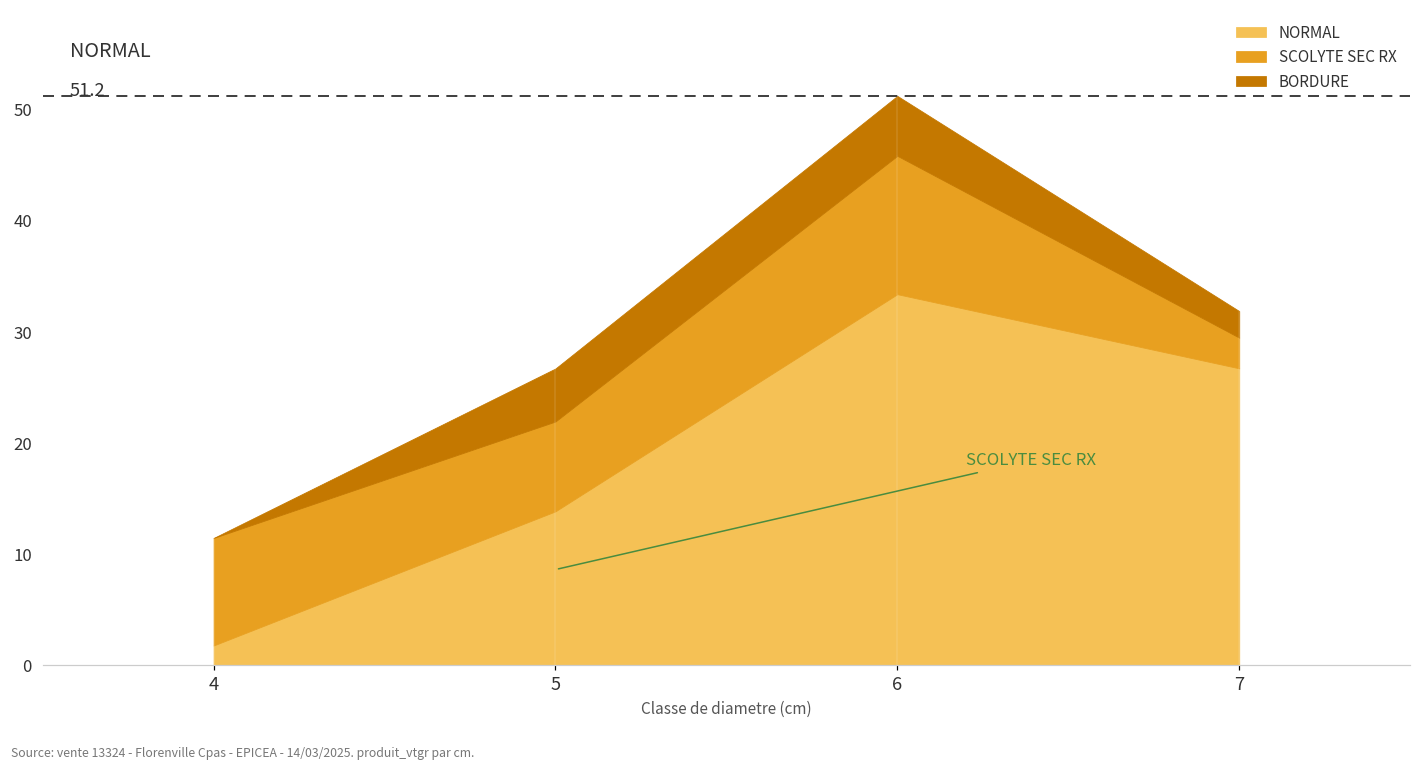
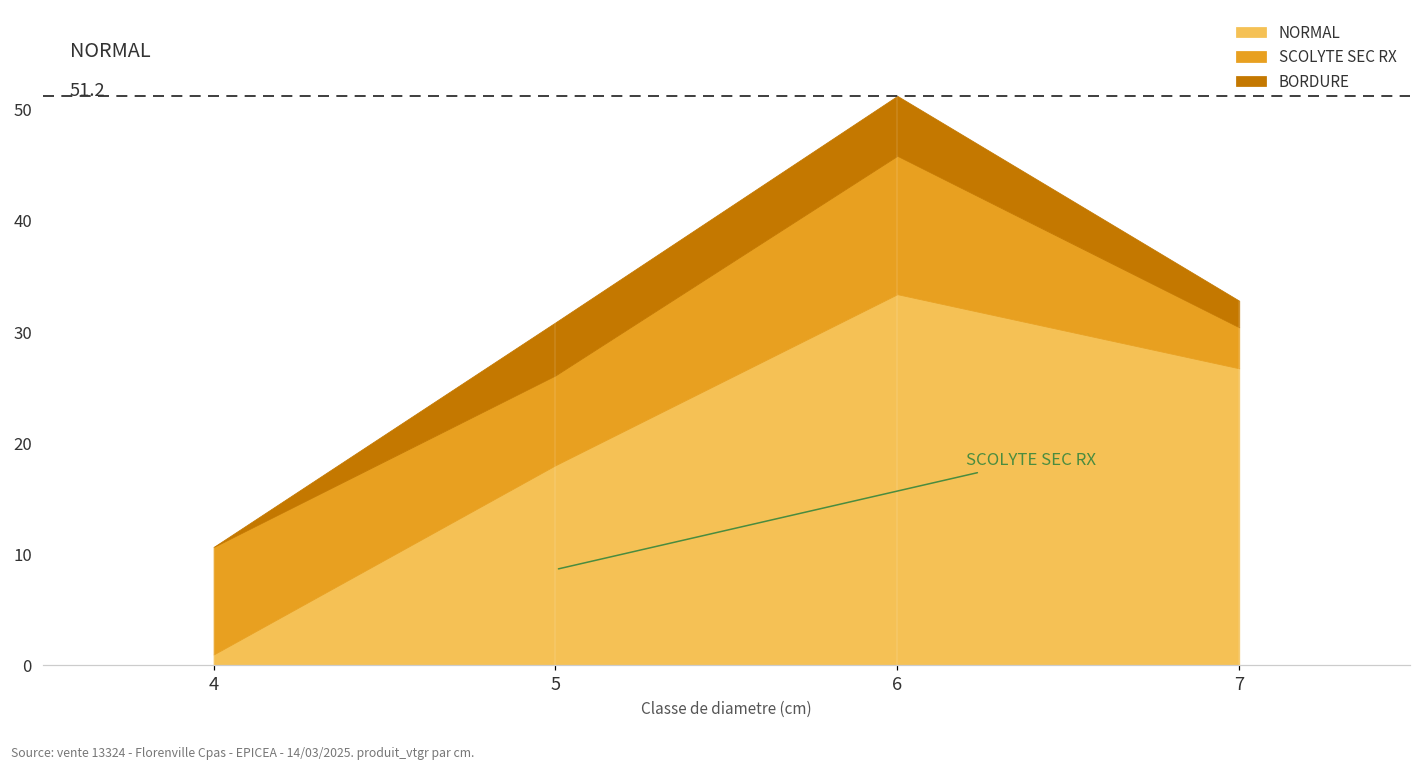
  {
    "NORMAL": {
-     "4": 1.8,
-     "5": 13.8
+     "4": 1.0,
+     "5": 18.0
    },
    "SCOLYTE SEC RX": {
-     "7": 2.8
+     "7": 3.7
    }
  }
